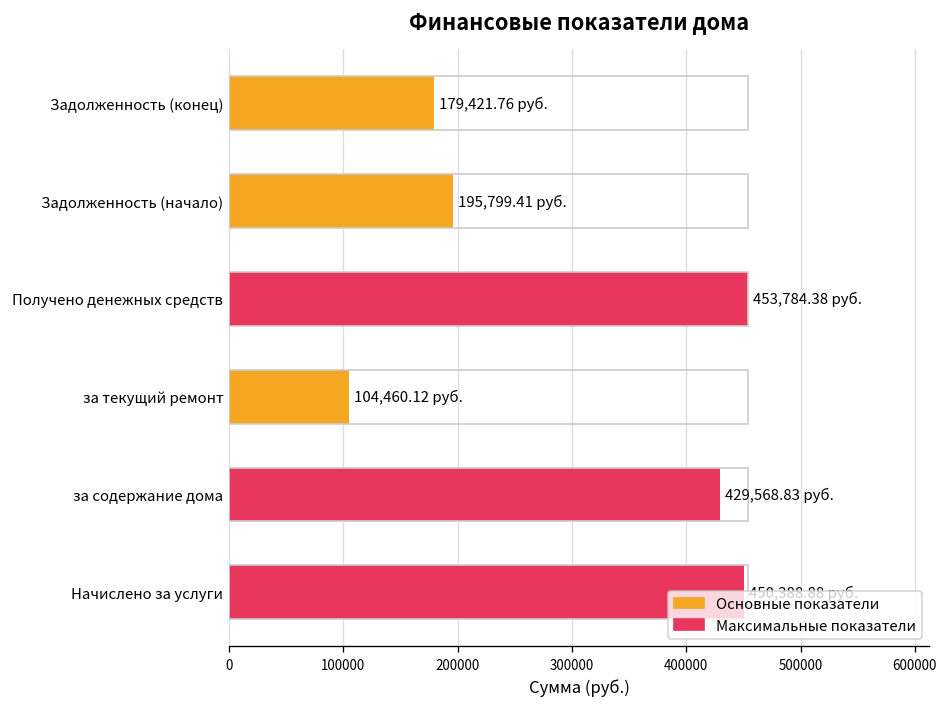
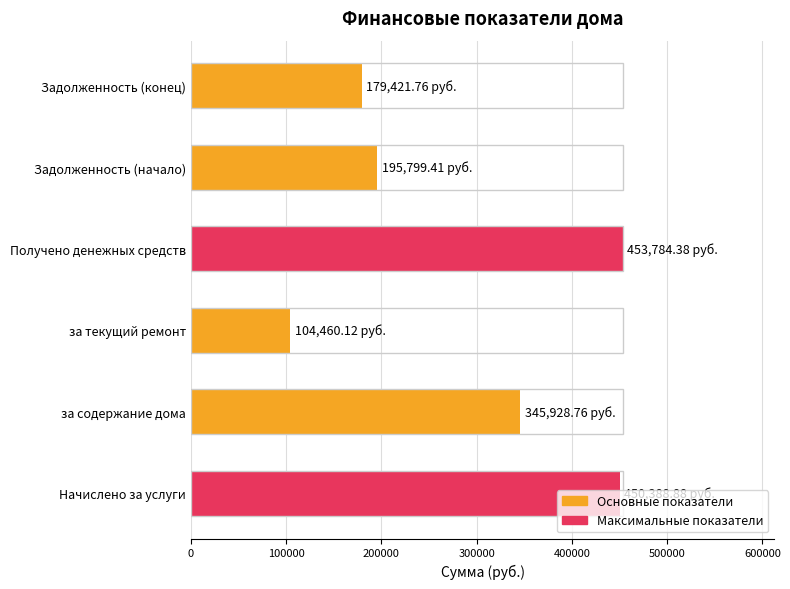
  {
    "Задолженность (конец)": "179,421.76",
    "Задолженность (начало)": "195,799.41",
    "Получено денежных средств": "453,784.38",
    "за текущий ремонт": "104,460.12",
-   "за содержание дома": "429,568.83"
+   "за содержание дома": "345,928.76"
  }
